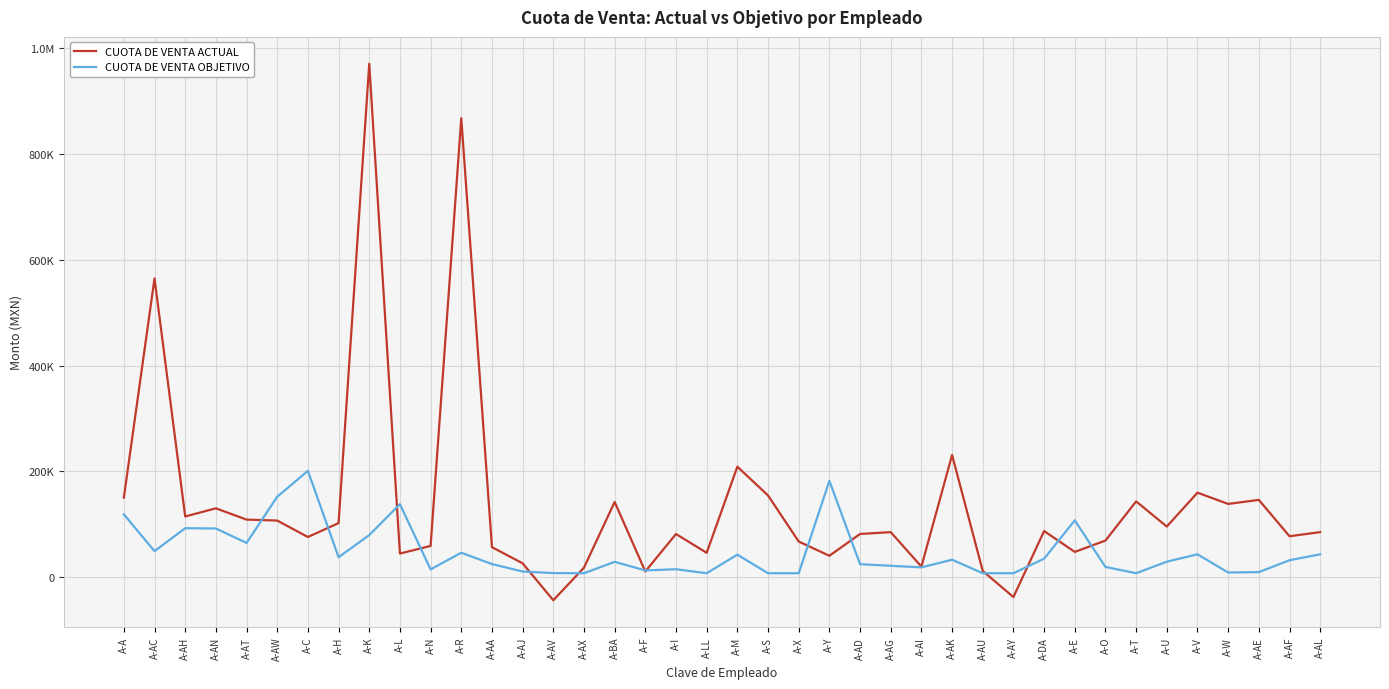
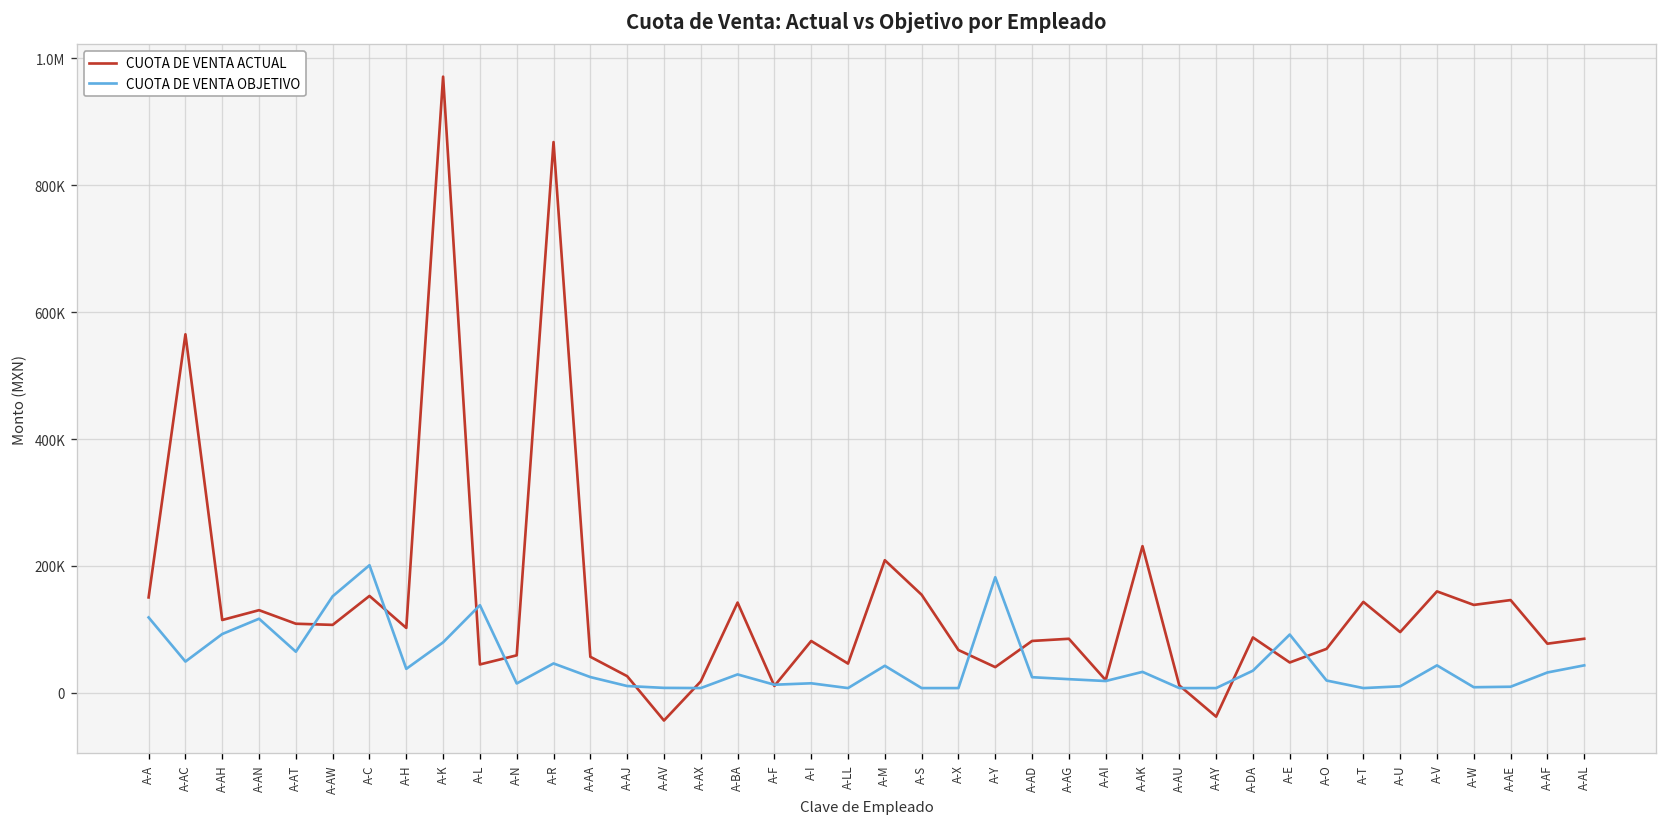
  {
    "CUOTA DE VENTA ACTUAL": {
      "A-A": 150000,
      "A-AC": 570000,
      "A-AH": 110000,
      "A-AN": 130000,
      "A-AT": 110000,
      "A-AW": 110000,
-     "A-C": 80000,
+     "A-C": 150000,
      "A-H": 100000,
      "A-K": 970000,
      "A-L": 40000,
      "A-N": 60000,
      "A-R": 870000,
      "A-AA": 60000,
      "A-AJ": 30000,
      "A-AV": -40000,
      "A-AX": 20000,
      "A-BA": 140000,
      "A-I": 80000,
      "A-LL": 50000,
      "A-M": 210000,
      "A-S": 150000,
      "A-X": 70000,
      "A-Y": 40000,
      "A-AD": 80000,
      "A-AG": 90000,
      "A-AK": 230000,
      "A-AY": -40000,
      "A-DA": 90000,
      "A-E": 50000,
      "A-O": 70000,
      "A-T": 140000,
      "A-U": 100000,
      "A-V": 160000,
      "A-W": 140000,
      "A-AE": 150000,
      "A-AF": 80000,
      "A-AL": 90000
    },
    "CUOTA DE VENTA OBJETIVO": {
      "A-A": 120000,
      "A-AC": 50000,
      "A-AH": 90000,
-     "A-AN": 90000,
+     "A-AN": 120000,
      "A-AT": 60000,
      "A-AW": 150000,
      "A-C": 200000,
      "A-H": 40000,
      "A-K": 80000,
      "A-L": 140000,
      "A-N": 10000,
      "A-R": 50000,
      "A-AA": 20000,
      "A-AJ": 10000,
      "A-AV": 10000,
      "A-AX": 10000,
      "A-BA": 30000,
      "A-I": 20000,
      "A-LL": 10000,
      "A-M": 40000,
      "A-S": 10000,
      "A-X": 10000,
      "A-Y": 180000,
      "A-AD": 20000,
      "A-AG": 20000,
      "A-AK": 30000,
      "A-AY": 10000,
      "A-DA": 30000,
-     "A-E": 110000,
+     "A-E": 90000,
      "A-O": 20000,
      "A-T": 10000,
-     "A-U": 30000,
+     "A-U": 10000,
      "A-V": 40000,
      "A-W": 10000,
      "A-AE": 10000,
      "A-AF": 30000,
      "A-AL": 40000
    }
  }
